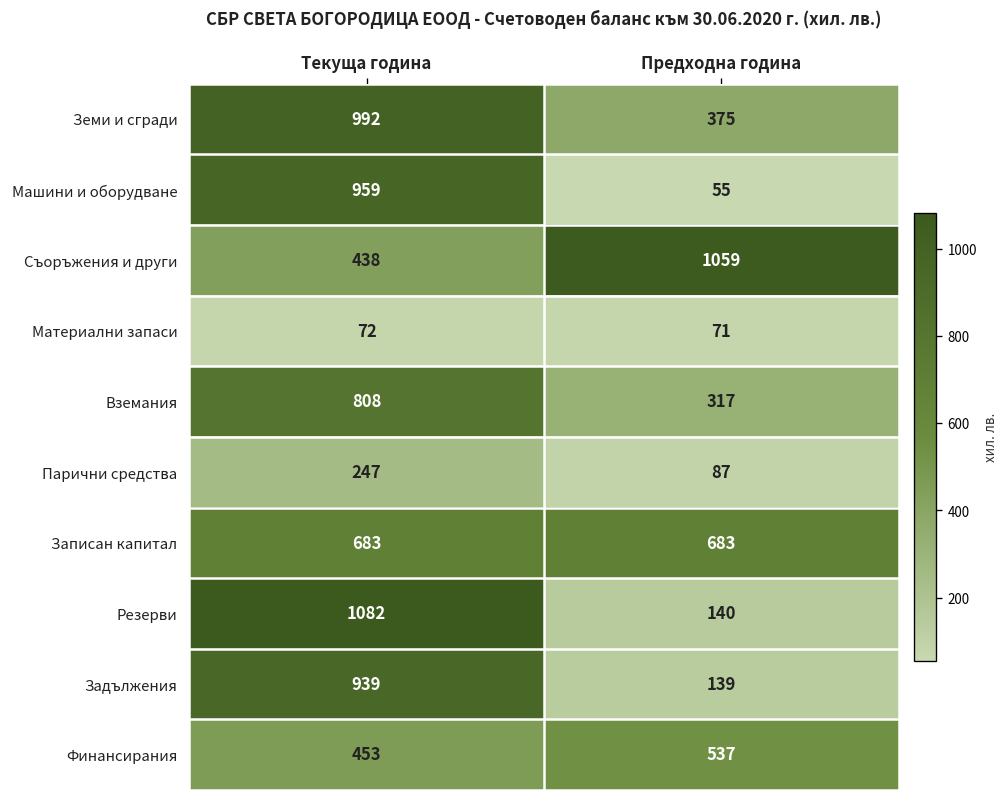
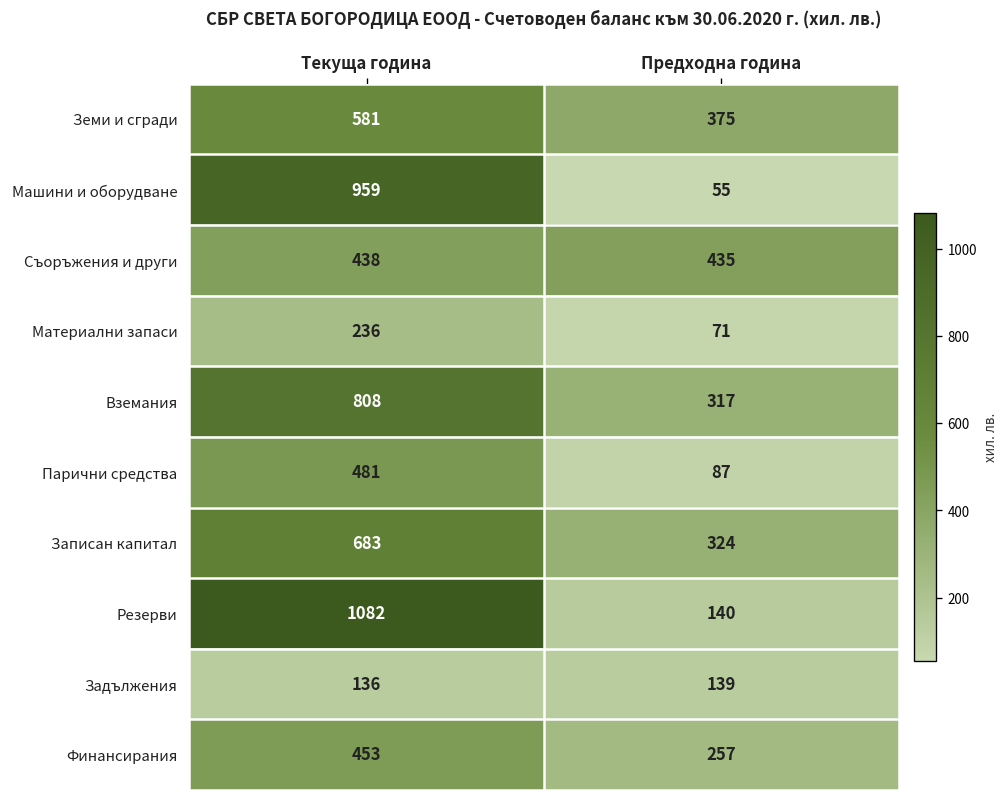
  {
    "Земи и сгради": {
-     "Текуща година": 992,
+     "Текуща година": 581,
      "Предходна година": 375
    },
    "Машини и оборудване": {
      "Текуща година": 959,
      "Предходна година": 55
    },
    "Съоръжения и други": {
      "Текуща година": 438,
-     "Предходна година": 1059
+     "Предходна година": 435
    },
    "Материални запаси": {
-     "Текуща година": 72,
+     "Текуща година": 236,
      "Предходна година": 71
    },
    "Вземания": {
      "Текуща година": 808,
      "Предходна година": 317
    },
    "Парични средства": {
-     "Текуща година": 247,
+     "Текуща година": 481,
      "Предходна година": 87
    },
    "Записан капитал": {
      "Текуща година": 683,
-     "Предходна година": 683
+     "Предходна година": 324
    },
    "Резерви": {
      "Текуща година": 1082,
      "Предходна година": 140
    },
    "Задължения": {
-     "Текуща година": 939,
+     "Текуща година": 136,
      "Предходна година": 139
    },
    "Финансирания": {
      "Текуща година": 453,
-     "Предходна година": 537
+     "Предходна година": 257
    }
  }
